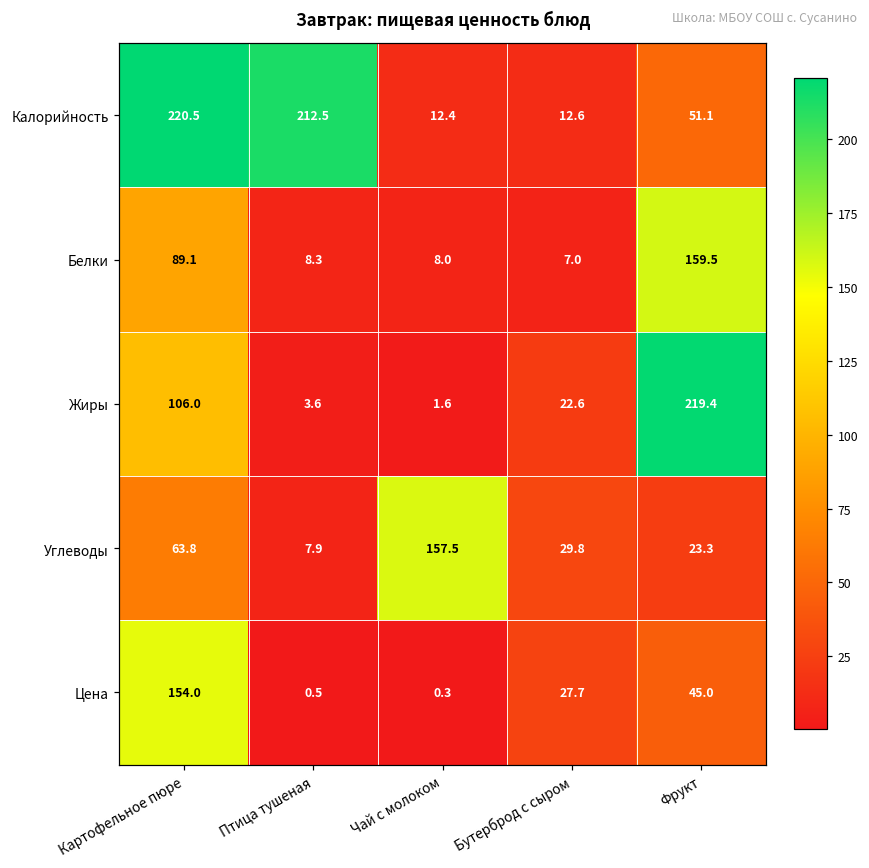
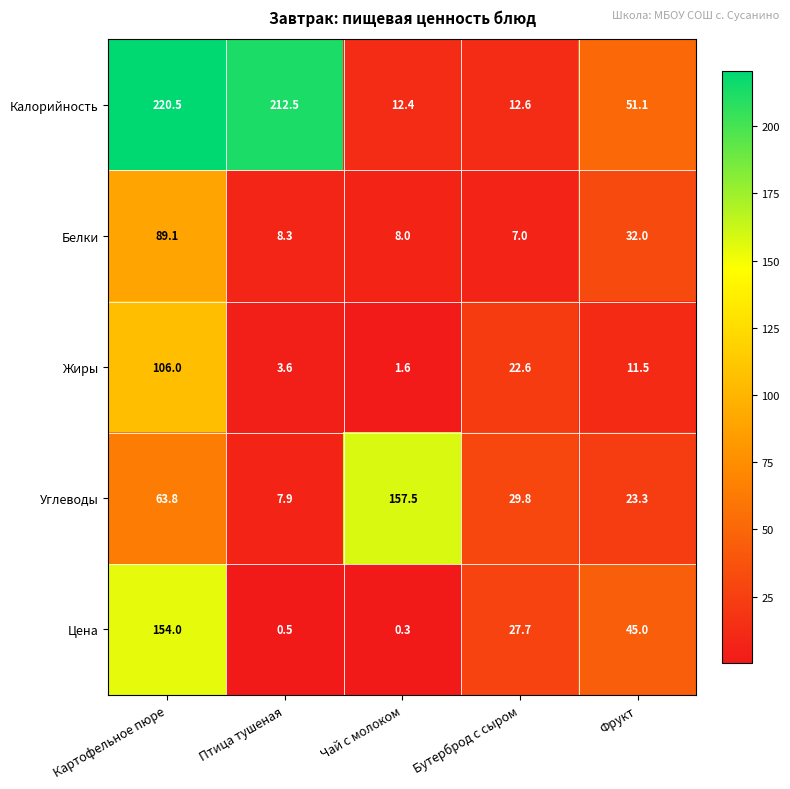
  {
    "Калорийность": {
      "Картофельное пюре": 220.5,
      "Птица тушеная": 212.5,
      "Чай с молоком": 12.4,
      "Бутерброд с сыром": 12.6,
      "Фрукт": 51.1
    },
    "Белки": {
      "Картофельное пюре": 89.1,
      "Птица тушеная": 8.3,
      "Чай с молоком": 8.0,
      "Бутерброд с сыром": 7.0,
-     "Фрукт": 159.5
+     "Фрукт": 32.0
    },
    "Жиры": {
      "Картофельное пюре": 106.0,
      "Птица тушеная": 3.6,
      "Чай с молоком": 1.6,
      "Бутерброд с сыром": 22.6,
-     "Фрукт": 219.4
+     "Фрукт": 11.5
    },
    "Углеводы": {
      "Картофельное пюре": 63.8,
      "Птица тушеная": 7.9,
      "Чай с молоком": 157.5,
      "Бутерброд с сыром": 29.8,
      "Фрукт": 23.3
    },
    "Цена": {
      "Картофельное пюре": 154.0,
      "Птица тушеная": 0.5,
      "Чай с молоком": 0.3,
      "Бутерброд с сыром": 27.7,
      "Фрукт": 45.0
    }
  }
